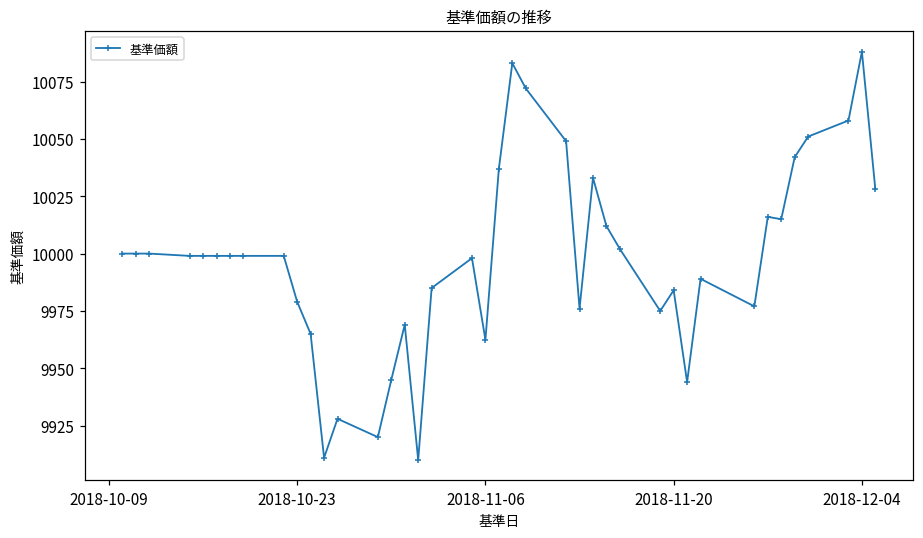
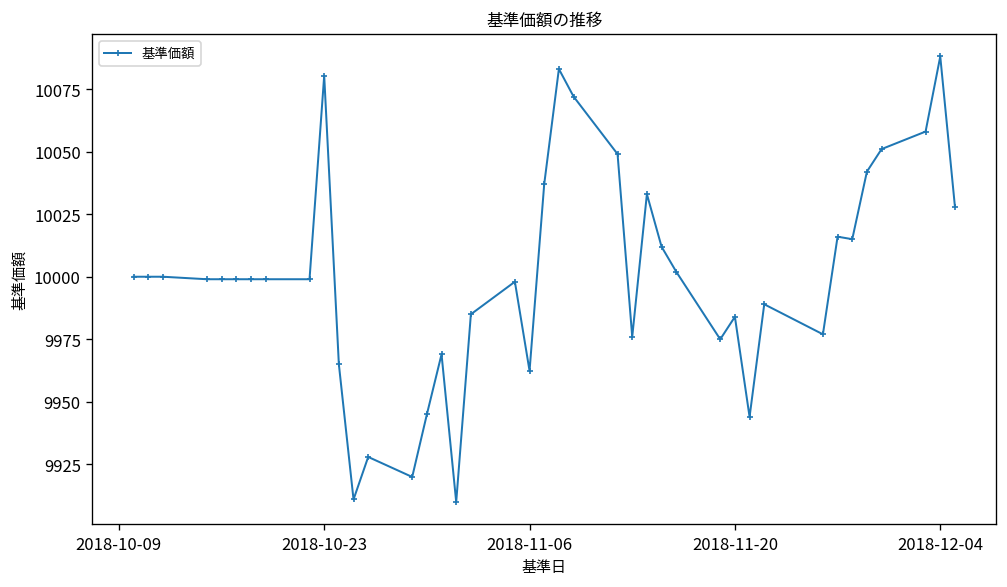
  {
-   "2018-10-23": 9979,
+   "2018-10-23": 10080,
    "2018-11-06": 9962,
    "2018-11-20": 9984,
    "2018-12-04": 10088
  }
